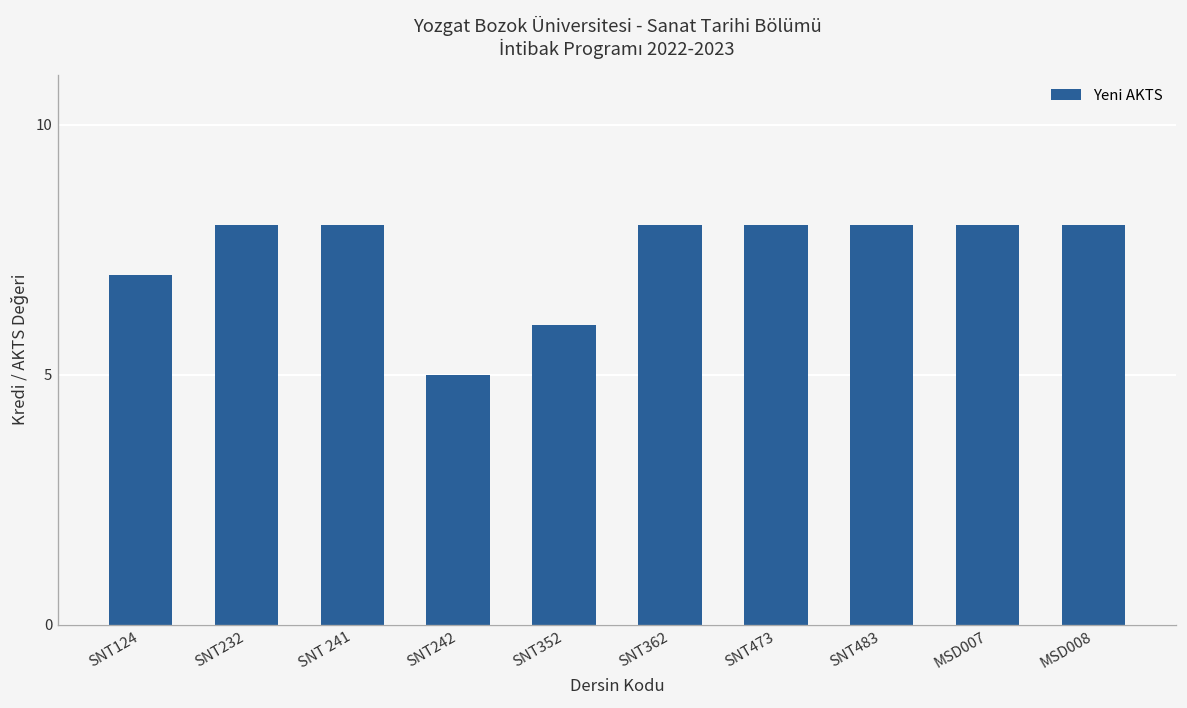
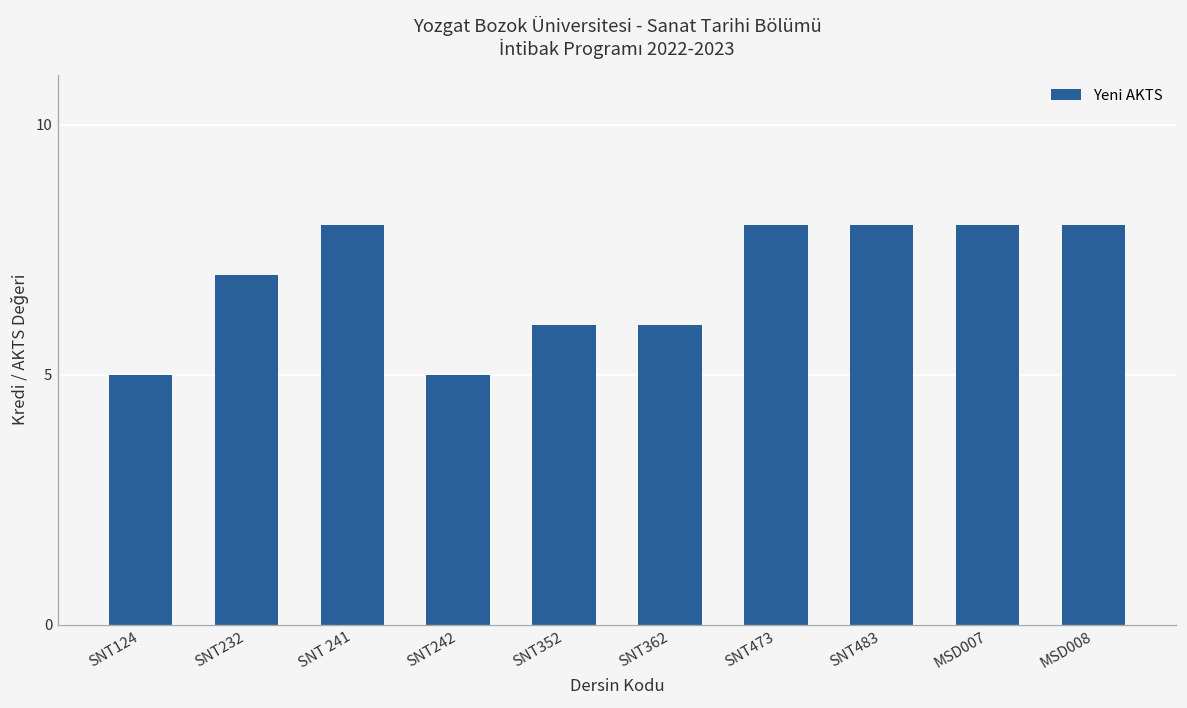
  {
-   "SNT124": 7,
-   "SNT232": 8,
+   "SNT124": 5,
+   "SNT232": 7,
    "SNT 241": 8,
    "SNT242": 5,
    "SNT352": 6,
-   "SNT362": 8,
+   "SNT362": 6,
    "SNT473": 8,
    "SNT483": 8,
    "MSD007": 8,
    "MSD008": 8
  }
